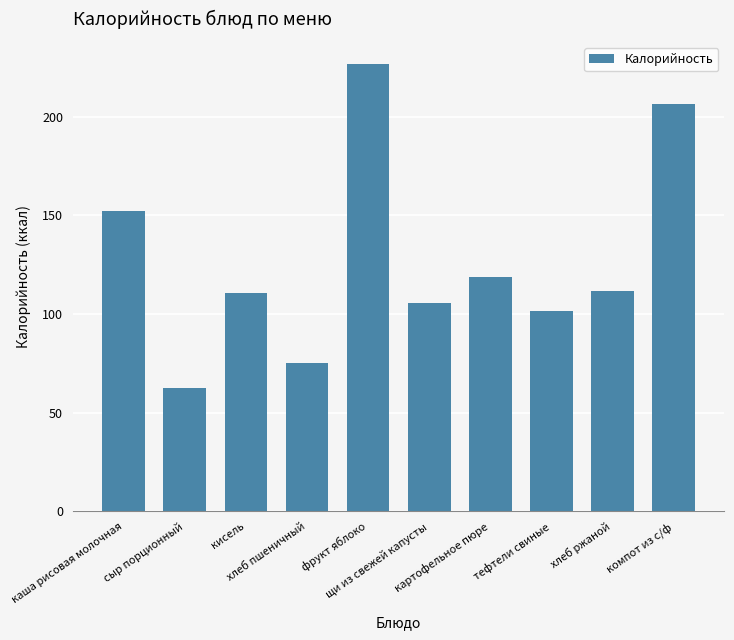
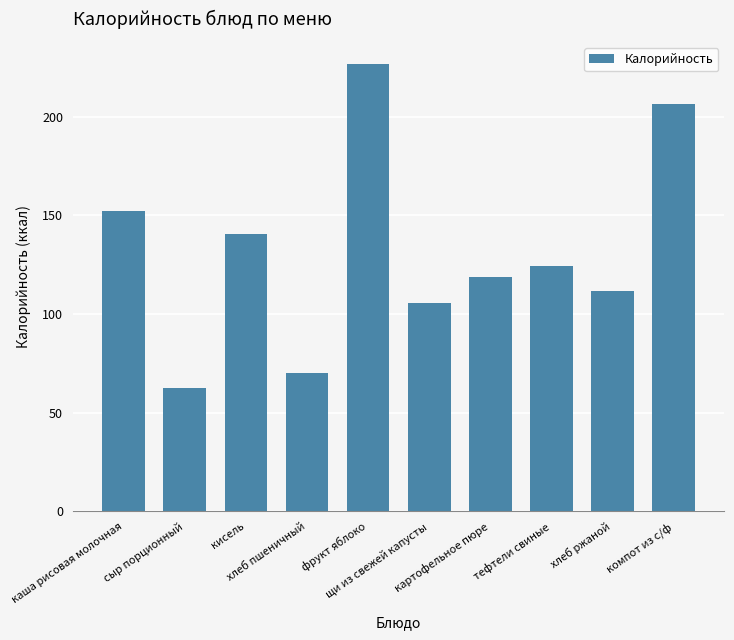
  {
    "каша рисовая молочная": 152,
    "сыр порционный": 63,
-   "кисель": 110,
-   "хлеб пшеничный": 75,
+   "кисель": 141,
+   "хлеб пшеничный": 70,
    "фрукт яблоко": 227,
    "щи из свежей капусты": 106,
    "картофельное пюре": 119,
-   "тефтели свиные": 101,
+   "тефтели свиные": 124,
    "хлеб ржаной": 112,
    "компот из с/ф": 207
  }
